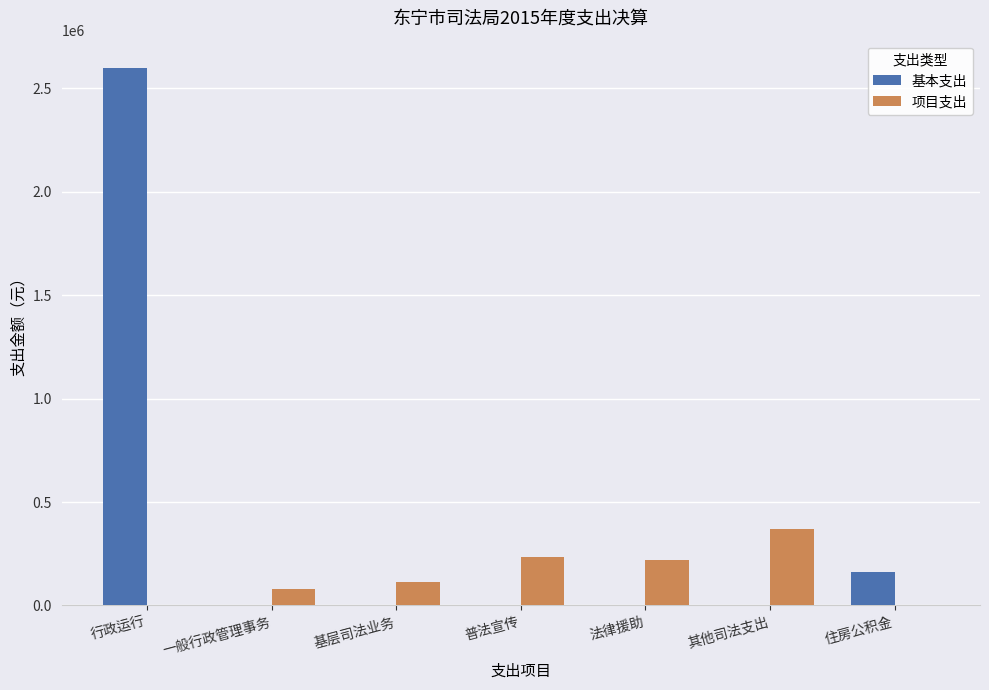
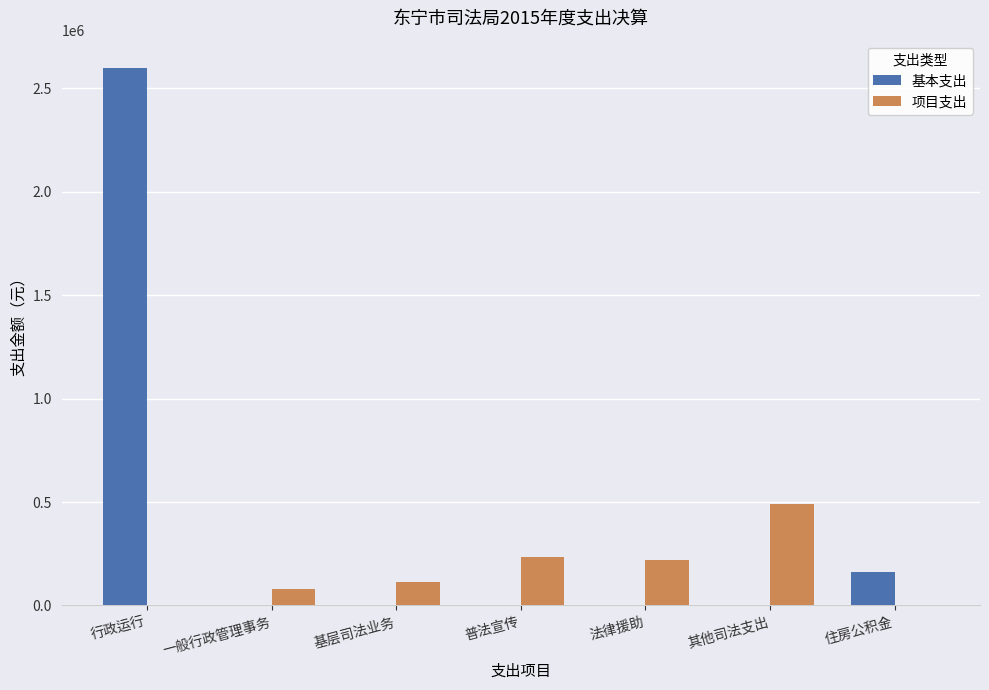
  {
    "基本支出": {
      "行政运行": 2600000,
      "一般行政管理事务": 0,
      "基层司法业务": 0,
      "普法宣传": 0,
      "法律援助": 0,
      "其他司法支出": 0,
      "住房公积金": 160000
    },
    "项目支出": {
      "行政运行": 0,
      "一般行政管理事务": 80000,
      "基层司法业务": 110000,
      "普法宣传": 240000,
      "法律援助": 220000,
-     "其他司法支出": 370000,
+     "其他司法支出": 490000,
      "住房公积金": 0
    }
  }
